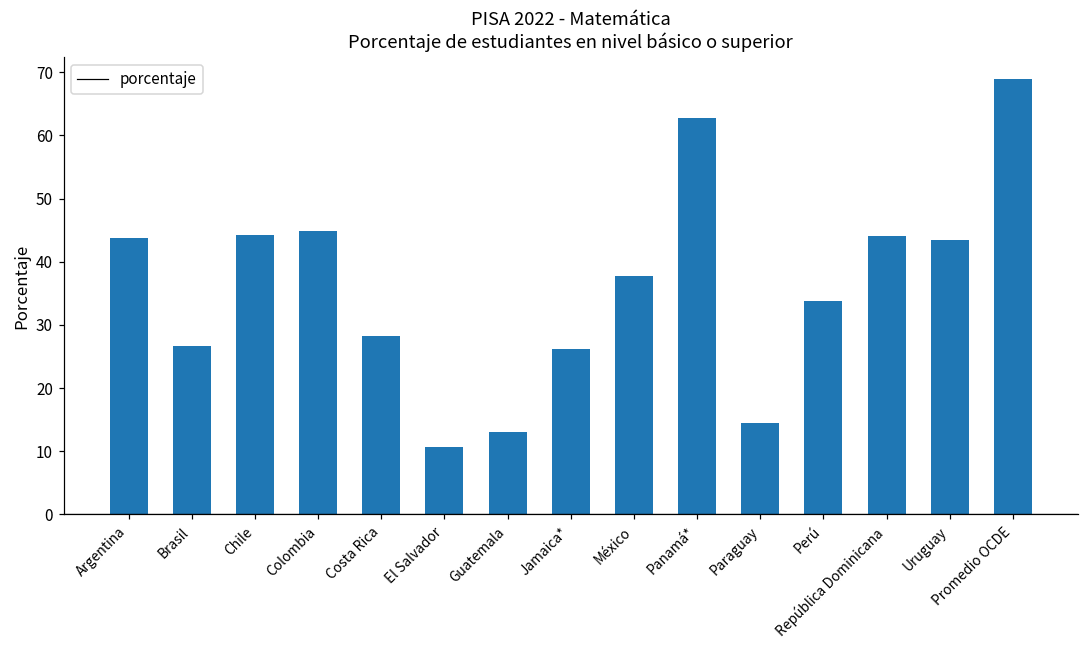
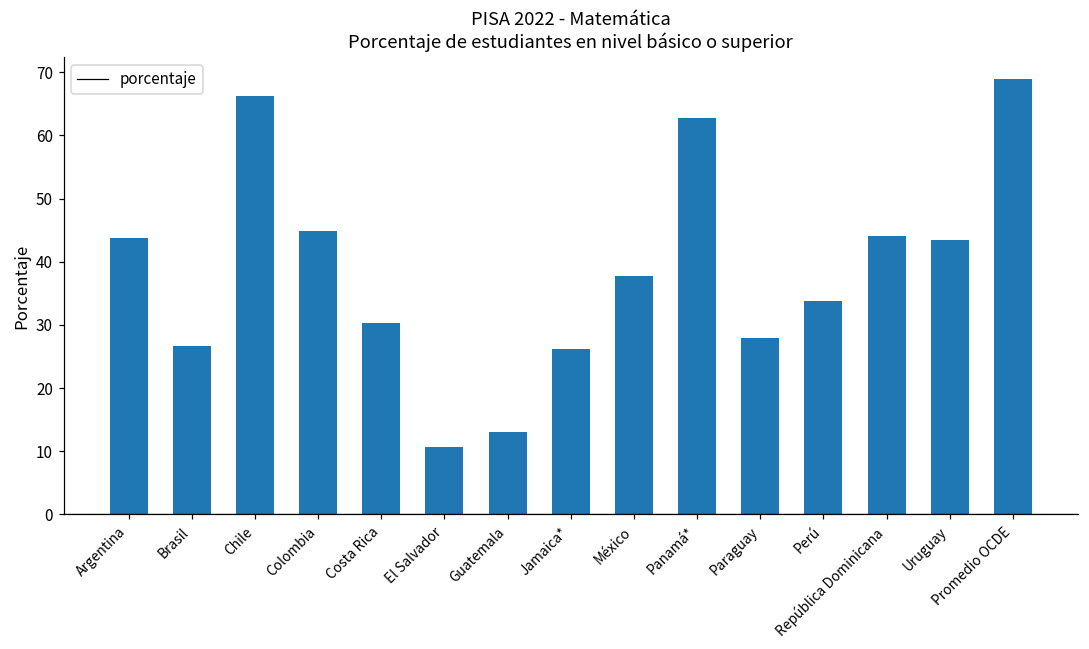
  {
    "Argentina": 44,
    "Brasil": 27,
-   "Chile": 44,
+   "Chile": 66,
    "Colombia": 45,
-   "Costa Rica": 28,
+   "Costa Rica": 30,
    "El Salvador": 11,
    "Guatemala": 13,
    "Jamaica*": 26,
    "México": 38,
    "Panamá*": 63,
-   "Paraguay": 15,
+   "Paraguay": 28,
    "Perú": 34,
    "República Dominicana": 44,
    "Uruguay": 44,
    "Promedio OCDE": 69
  }
